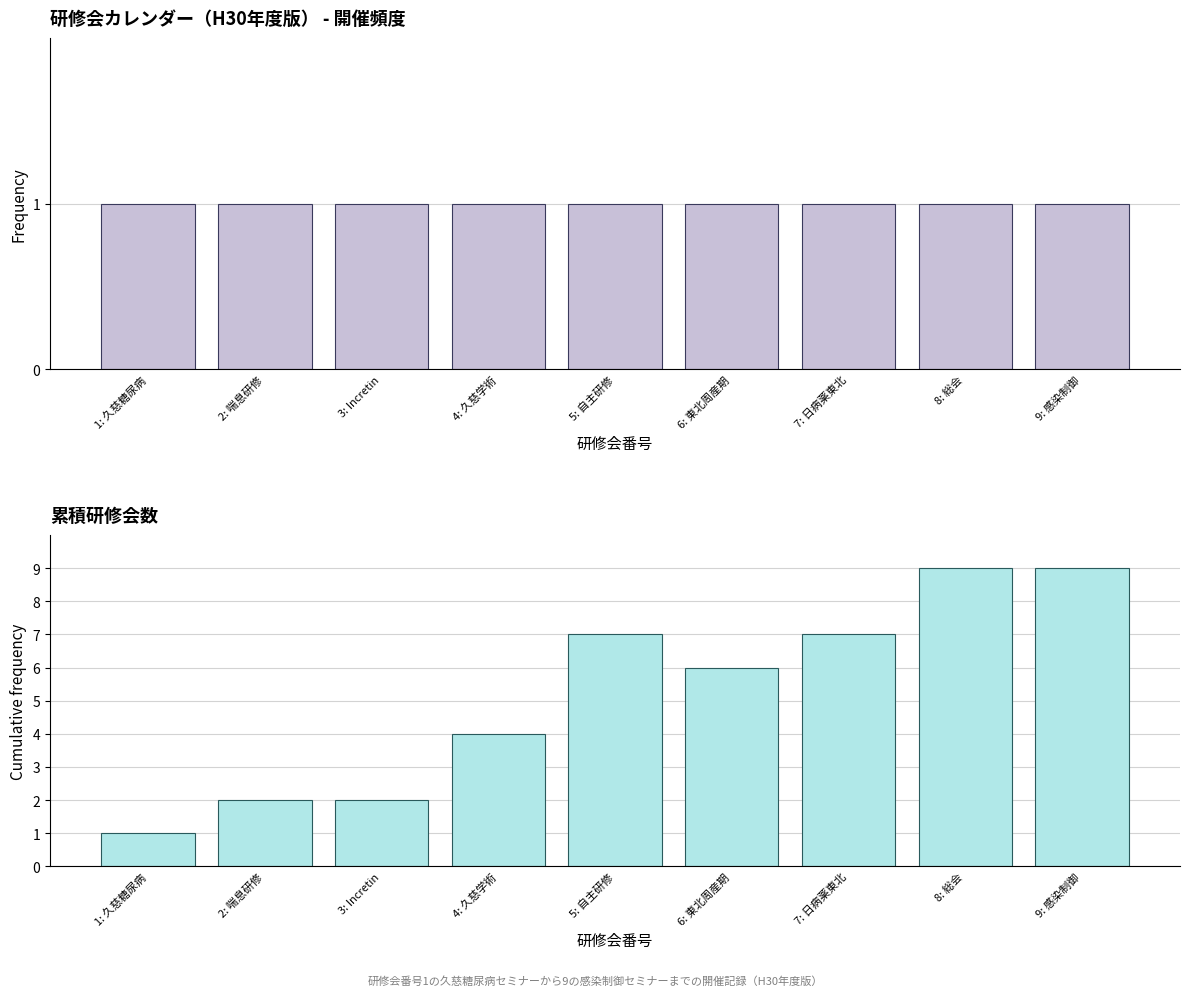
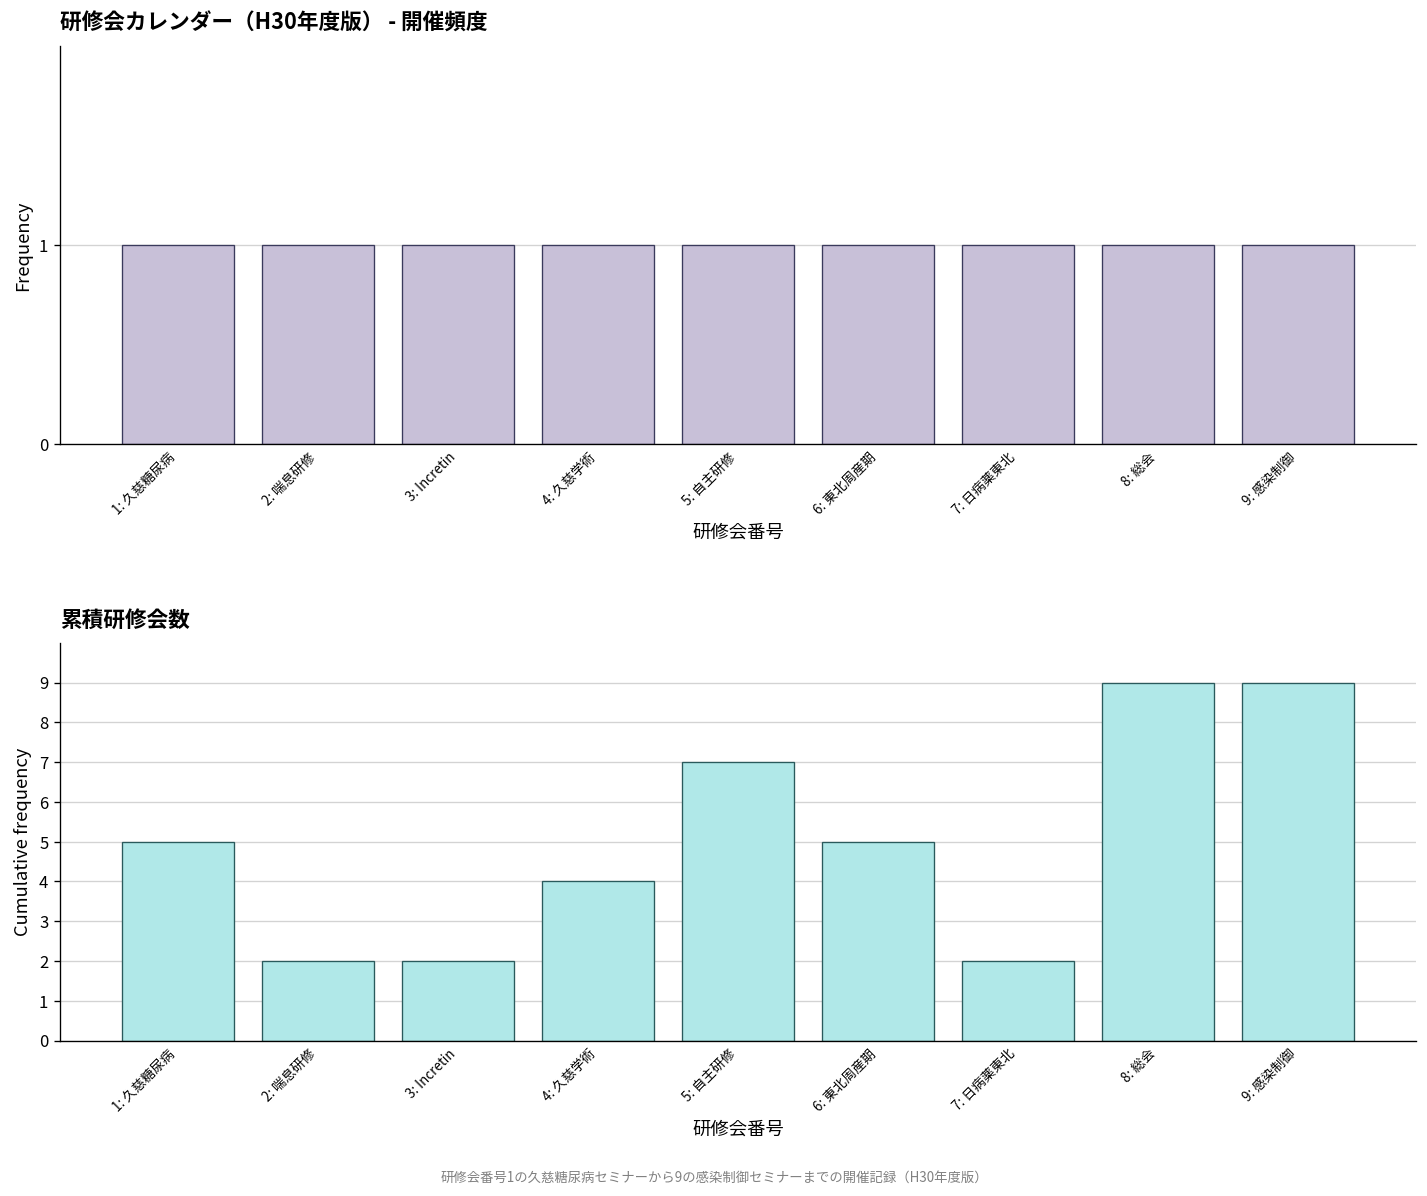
  {
    "研修会カレンダー（H30年度版） - 開催頻度": {
      "1: 久慈糖尿病": 1.00,
      "2: 喘息研修": 1.00,
      "3: Incretin": 1.00,
      "4: 久慈学術": 1.00,
      "5: 自主研修": 1.00,
      "6: 東北周産期": 1.00,
      "7: 日病薬東北": 1.00,
      "8: 総会": 1.00,
      "9: 感染制御": 1.00
    },
    "累積研修会数": {
-     "1: 久慈糖尿病": 1,
+     "1: 久慈糖尿病": 5,
      "2: 喘息研修": 2,
      "3: Incretin": 2,
      "4: 久慈学術": 4,
      "5: 自主研修": 7,
-     "6: 東北周産期": 6,
-     "7: 日病薬東北": 7,
+     "6: 東北周産期": 5,
+     "7: 日病薬東北": 2,
      "8: 総会": 9,
      "9: 感染制御": 9
    }
  }
